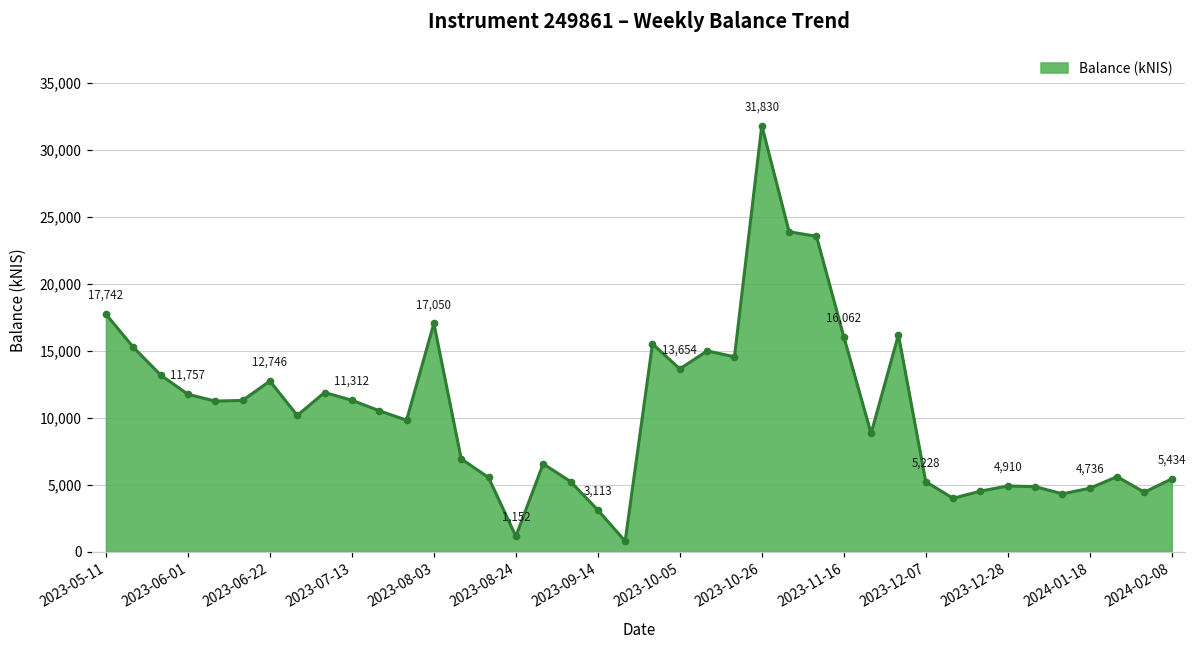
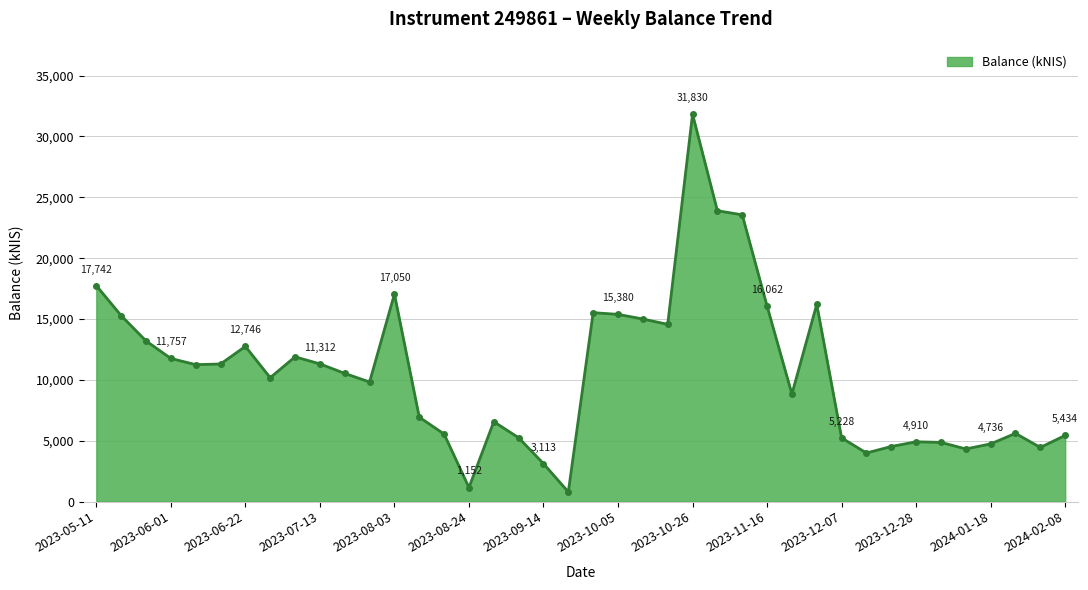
  {
    "2023-05-11": "17,742",
    "2023-06-01": "11,757",
    "2023-06-22": "12,746",
    "2023-07-13": "11,312",
    "2023-08-03": "17,050",
    "2023-08-24": "1,152",
    "2023-09-14": "3,113",
-   "2023-10-05": "13,654",
+   "2023-10-05": "15,380",
    "2023-10-26": "31,830",
    "2023-11-16": "16,062",
    "2023-12-07": "5,228",
    "2023-12-28": "4,910",
    "2024-01-18": "4,736",
    "2024-02-08": "5,434"
  }
